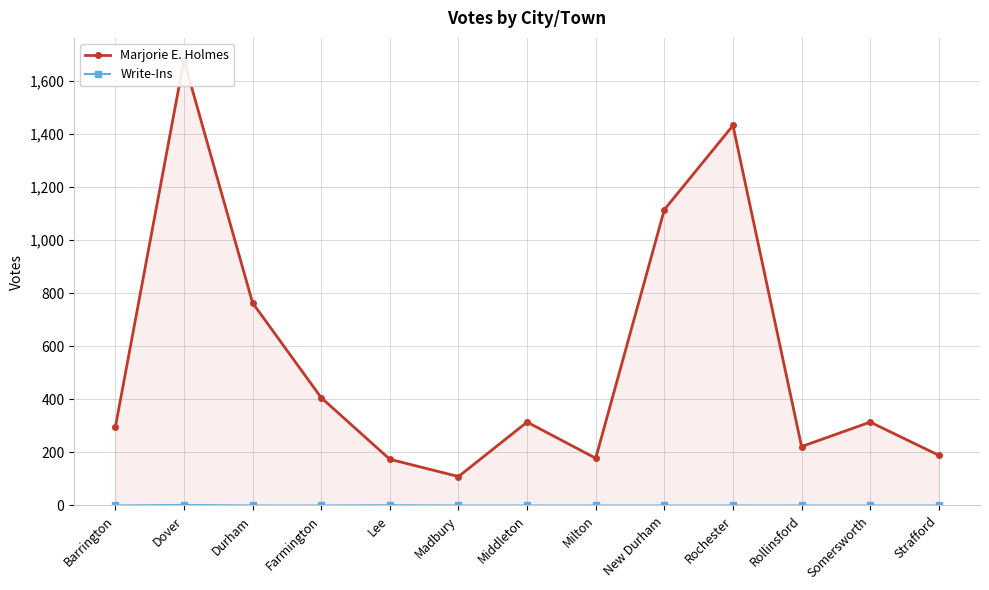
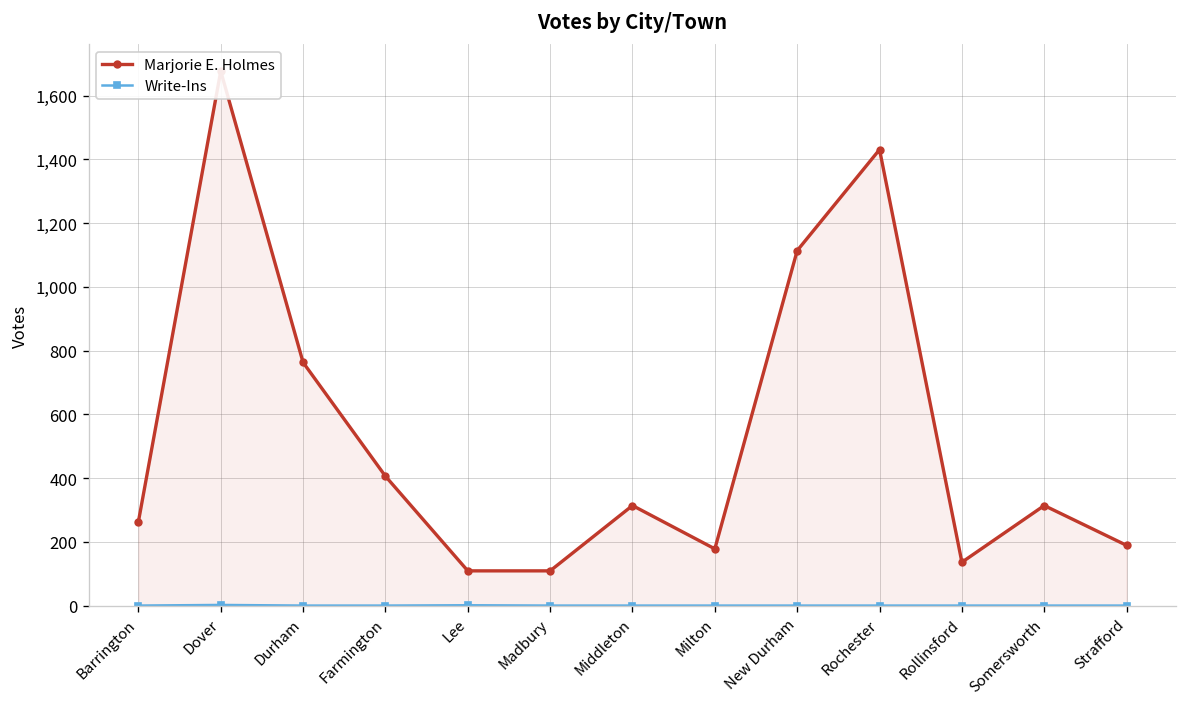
  {
    "Marjorie E. Holmes": {
-     "Barrington": "300",
+     "Barrington": "260",
      "Durham": "760",
      "Farmington": "410",
-     "Lee": "170",
+     "Lee": "110",
      "Madbury": "110",
      "Middleton": "310",
      "Milton": "180",
      "New Durham": "1,110",
      "Rochester": "1,430",
-     "Rollinsford": "220",
+     "Rollinsford": "140",
      "Somersworth": "310",
      "Strafford": "190"
    },
    "Write-Ins": {
      "Barrington": "0",
      "Dover": "0",
      "Durham": "0",
      "Farmington": "0",
      "Lee": "0",
      "Madbury": "0",
      "Middleton": "0",
      "Milton": "0",
      "New Durham": "0",
      "Rochester": "0",
      "Rollinsford": "0",
      "Somersworth": "0",
      "Strafford": "0"
    }
  }
